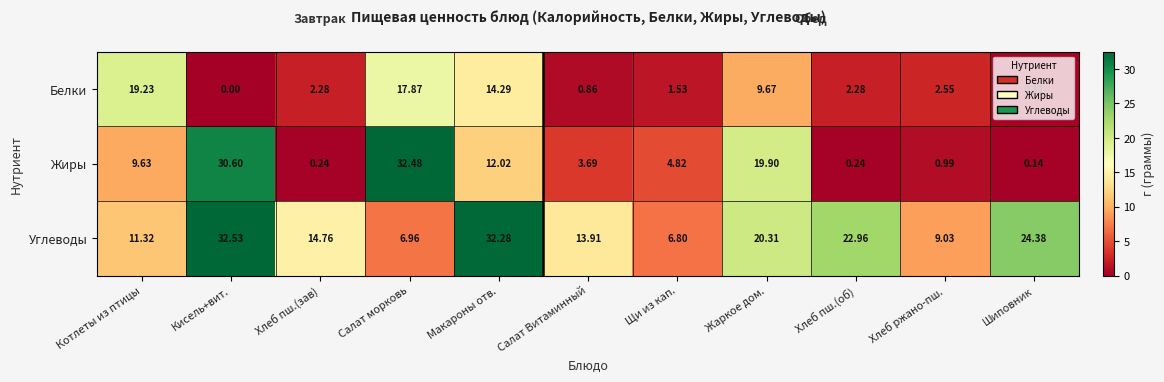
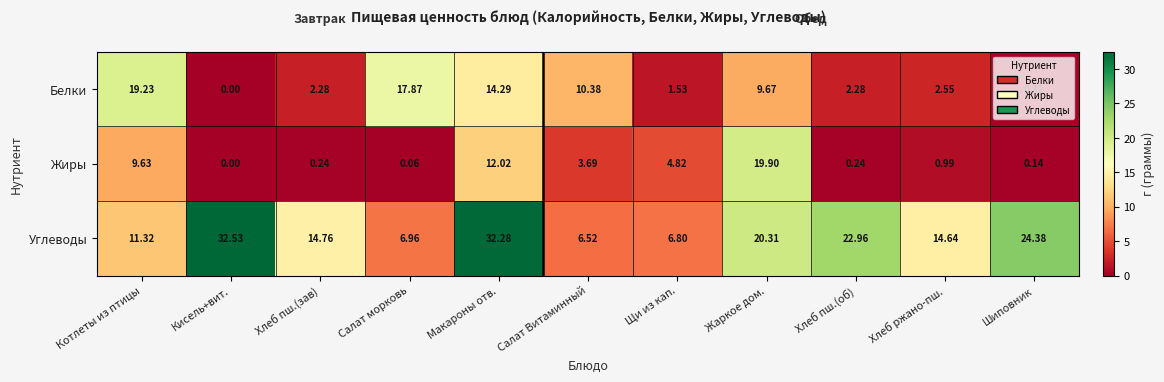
  {
    "Белки": {
      "Котлеты из птицы": 19.23,
      "Кисель+вит.": 0.00,
      "Хлеб пш.(зав)": 2.28,
      "Салат морковь": 17.87,
      "Макароны отв.": 14.29,
-     "Салат Витаминный": 0.86,
+     "Салат Витаминный": 10.38,
      "Щи из кап.": 1.53,
      "Жаркое дом.": 9.67,
      "Хлеб пш.(об)": 2.28,
      "Хлеб ржано-пш.": 2.55
    },
    "Жиры": {
      "Котлеты из птицы": 9.63,
-     "Кисель+вит.": 30.60,
+     "Кисель+вит.": 0.00,
      "Хлеб пш.(зав)": 0.24,
-     "Салат морковь": 32.48,
+     "Салат морковь": 0.06,
      "Макароны отв.": 12.02,
      "Салат Витаминный": 3.69,
      "Щи из кап.": 4.82,
      "Жаркое дом.": 19.90,
      "Хлеб пш.(об)": 0.24,
      "Хлеб ржано-пш.": 0.99,
      "Шиповник": 0.14
    },
    "Углеводы": {
      "Котлеты из птицы": 11.32,
      "Кисель+вит.": 32.53,
      "Хлеб пш.(зав)": 14.76,
      "Салат морковь": 6.96,
      "Макароны отв.": 32.28,
-     "Салат Витаминный": 13.91,
+     "Салат Витаминный": 6.52,
      "Щи из кап.": 6.80,
      "Жаркое дом.": 20.31,
      "Хлеб пш.(об)": 22.96,
-     "Хлеб ржано-пш.": 9.03,
+     "Хлеб ржано-пш.": 14.64,
      "Шиповник": 24.38
    }
  }
